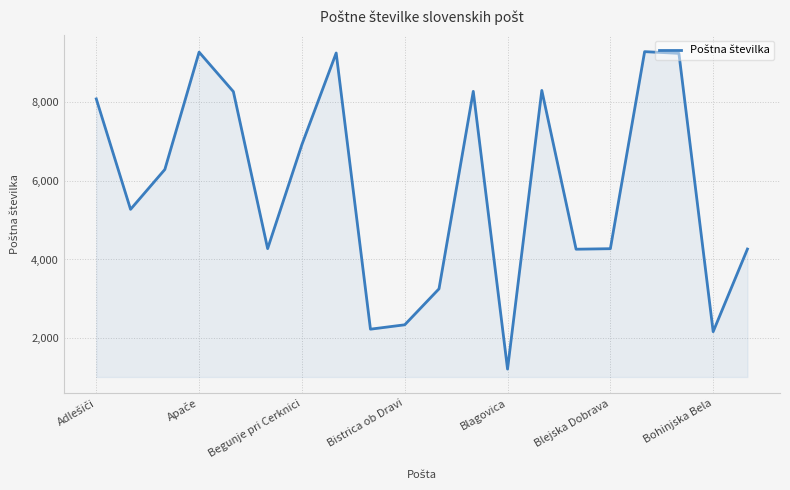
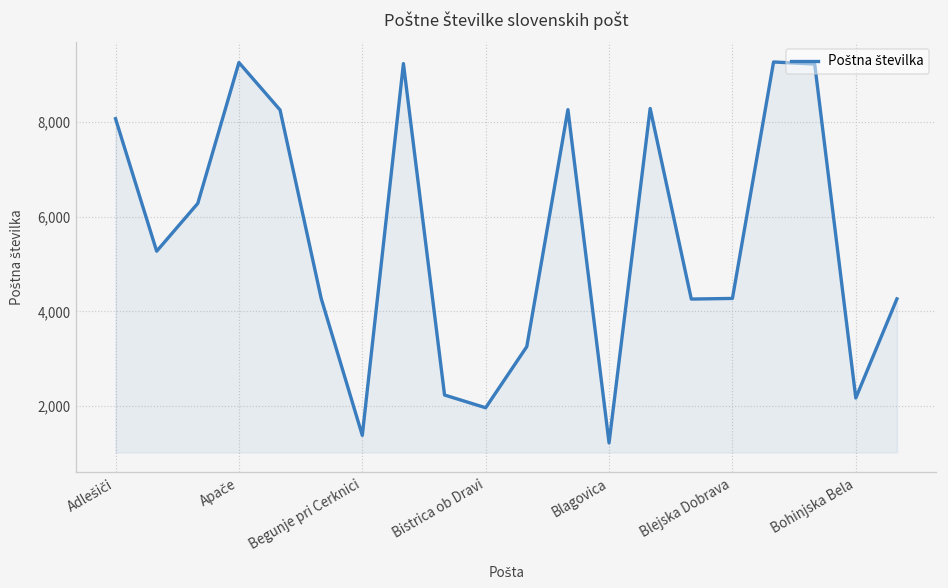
  {
    "Adlešiči": "8,100",
    "Apače": "9,300",
-   "Begunje pri Cerknici": "6,900",
-   "Bistrica ob Dravi": "2,300",
+   "Begunje pri Cerknici": "1,400",
+   "Bistrica ob Dravi": "2,000",
    "Blagovica": "1,200",
    "Blejska Dobrava": "4,300",
    "Bohinjska Bela": "2,200"
  }
